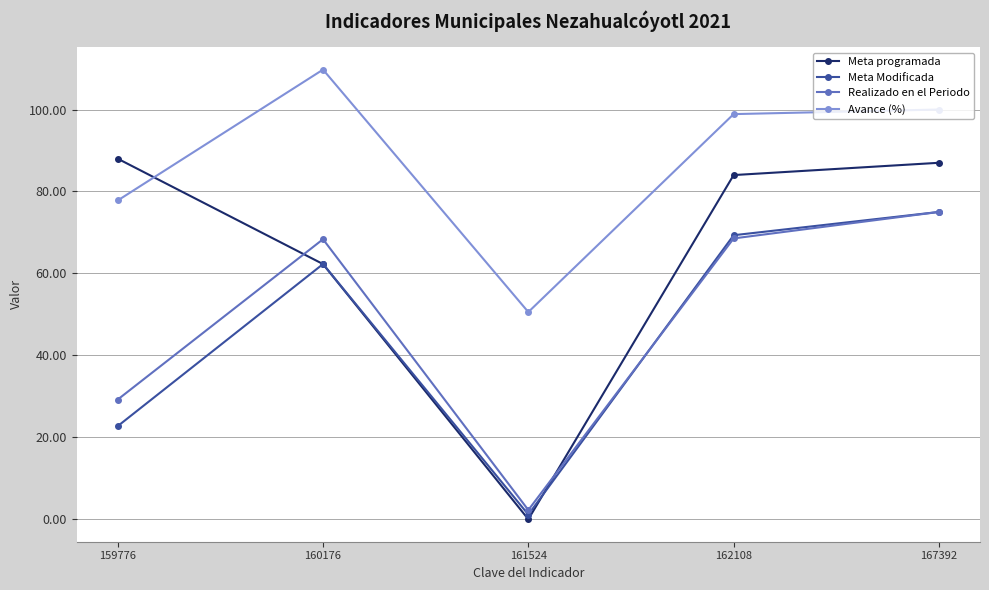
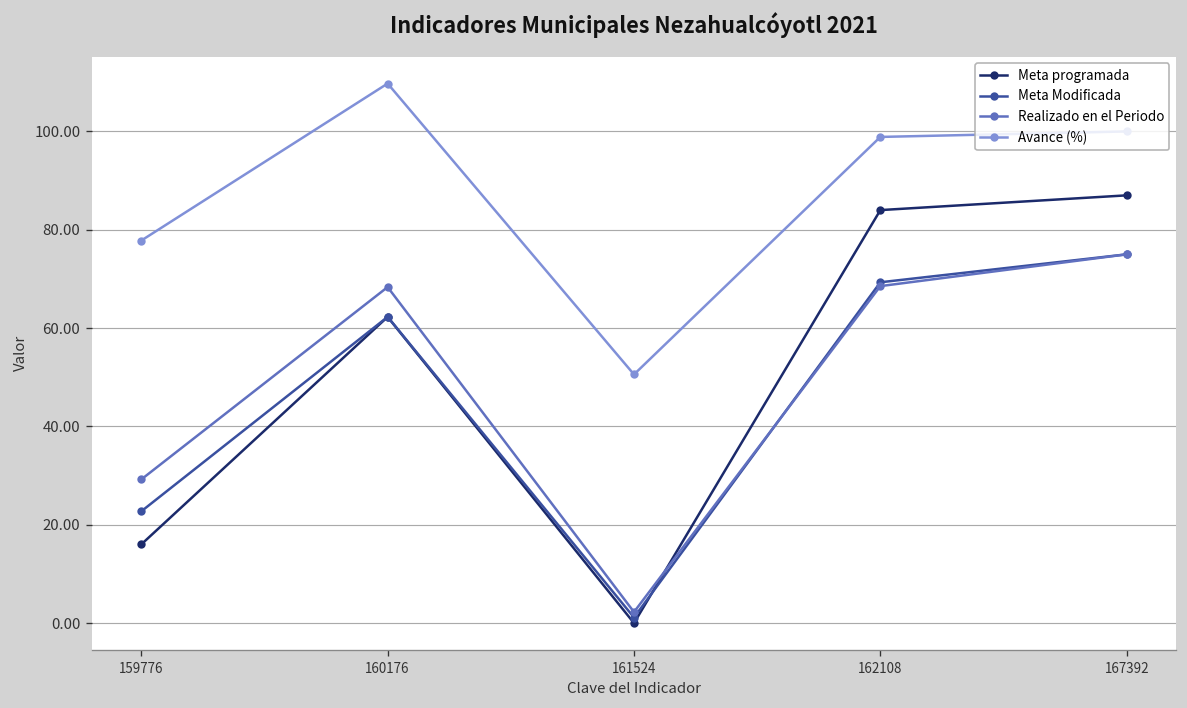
  {
    "Meta programada": {
-     "159776": 88,
+     "159776": 16,
      "161524": 0,
      "162108": 84,
      "167392": 87
    }
  }
